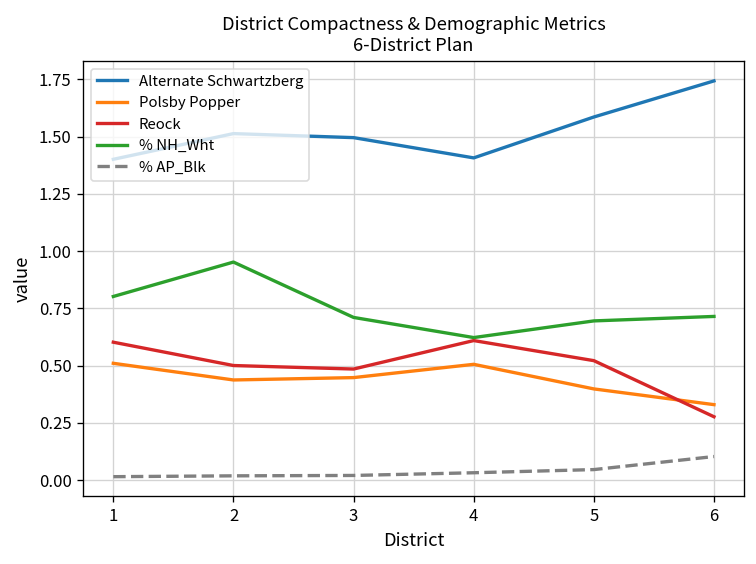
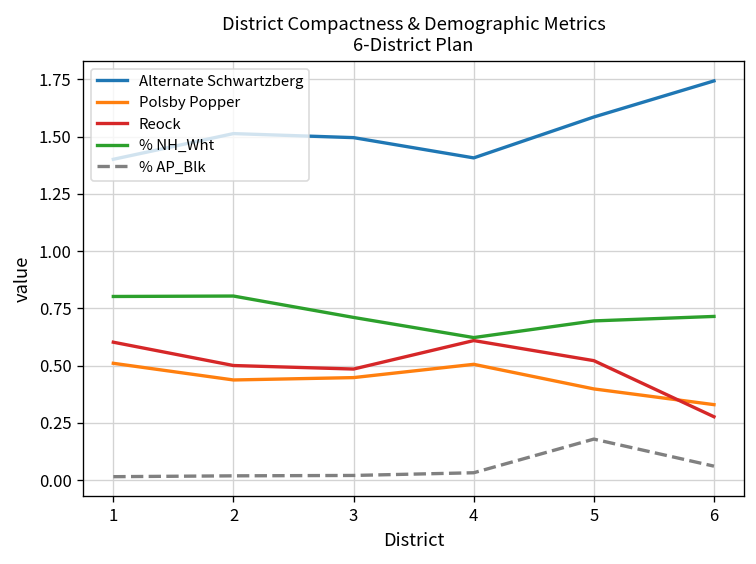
  {
    "Alternate Schwartzberg": {
      "3": 1.50,
      "4": 1.41,
      "5": 1.59,
      "6": 1.74
    },
    "Polsby Popper": {
      "1": 0.51,
      "2": 0.44,
      "3": 0.45,
      "4": 0.51,
      "5": 0.40,
      "6": 0.33
    },
    "Reock": {
      "1": 0.60,
      "2": 0.50,
      "3": 0.48,
      "5": 0.52,
      "6": 0.28
    },
    "% NH_Wht": {
      "1": 0.80,
-     "2": 0.95,
+     "2": 0.80,
      "3": 0.71,
      "5": 0.69,
      "6": 0.71
    },
    "% AP_Blk": {
      "1": 0.01,
      "2": 0.02,
      "3": 0.02,
      "4": 0.03,
-     "5": 0.05,
-     "6": 0.10
+     "5": 0.18,
+     "6": 0.06
    }
  }
